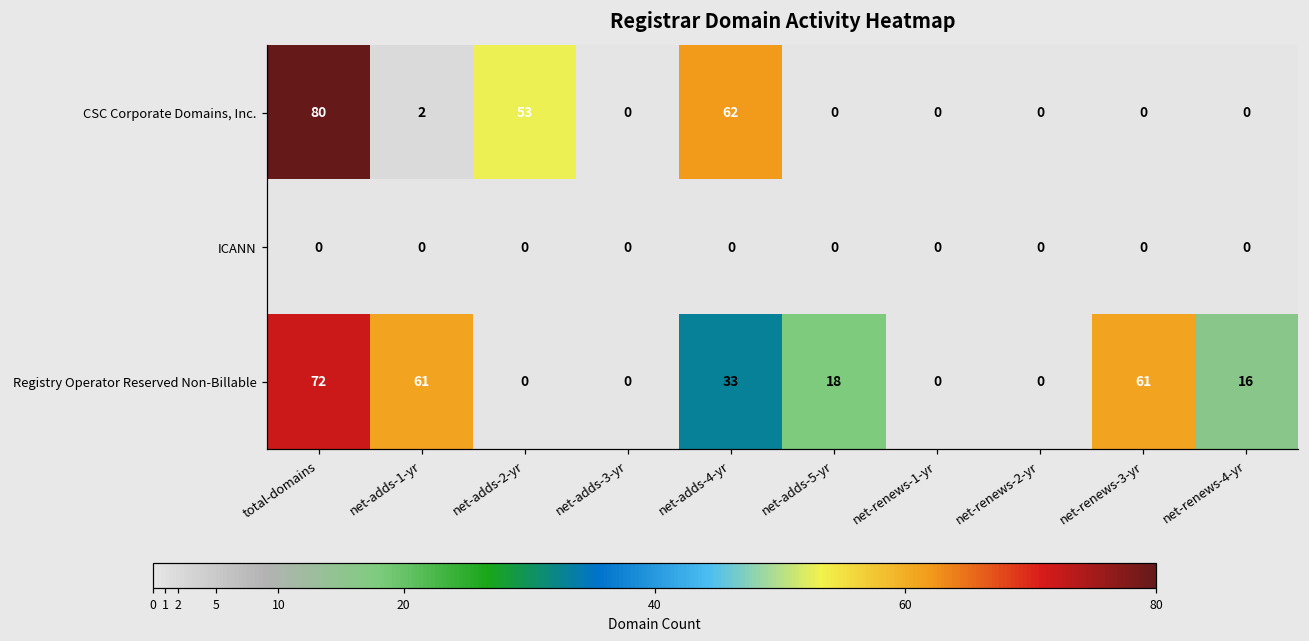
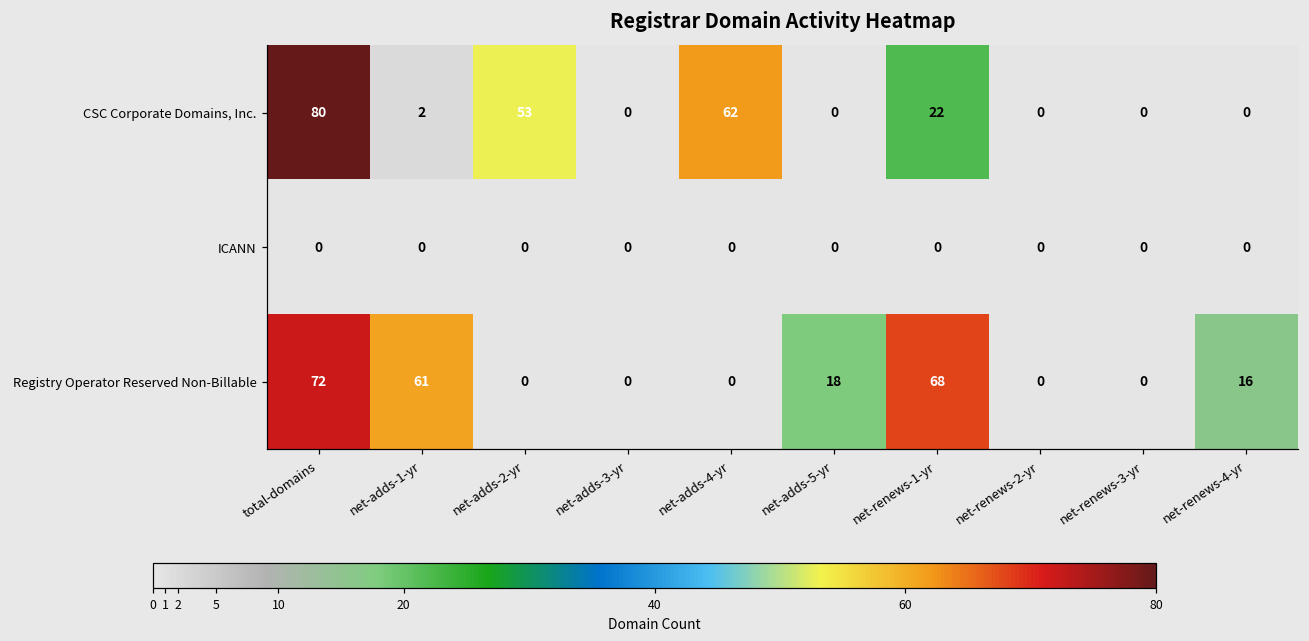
  {
    "CSC Corporate Domains, Inc.": {
      "total-domains": 80,
      "net-adds-1-yr": 2,
      "net-adds-2-yr": 53,
      "net-adds-3-yr": 0,
      "net-adds-4-yr": 62,
      "net-adds-5-yr": 0,
-     "net-renews-1-yr": 0,
+     "net-renews-1-yr": 22,
      "net-renews-2-yr": 0,
      "net-renews-3-yr": 0,
      "net-renews-4-yr": 0
    },
    "ICANN": {
      "total-domains": 0,
      "net-adds-1-yr": 0,
      "net-adds-2-yr": 0,
      "net-adds-3-yr": 0,
      "net-adds-4-yr": 0,
      "net-adds-5-yr": 0,
      "net-renews-1-yr": 0,
      "net-renews-2-yr": 0,
      "net-renews-3-yr": 0,
      "net-renews-4-yr": 0
    },
    "Registry Operator Reserved Non-Billable": {
      "total-domains": 72,
      "net-adds-1-yr": 61,
      "net-adds-2-yr": 0,
      "net-adds-3-yr": 0,
-     "net-adds-4-yr": 33,
+     "net-adds-4-yr": 0,
      "net-adds-5-yr": 18,
-     "net-renews-1-yr": 0,
+     "net-renews-1-yr": 68,
      "net-renews-2-yr": 0,
-     "net-renews-3-yr": 61,
+     "net-renews-3-yr": 0,
      "net-renews-4-yr": 16
    }
  }
